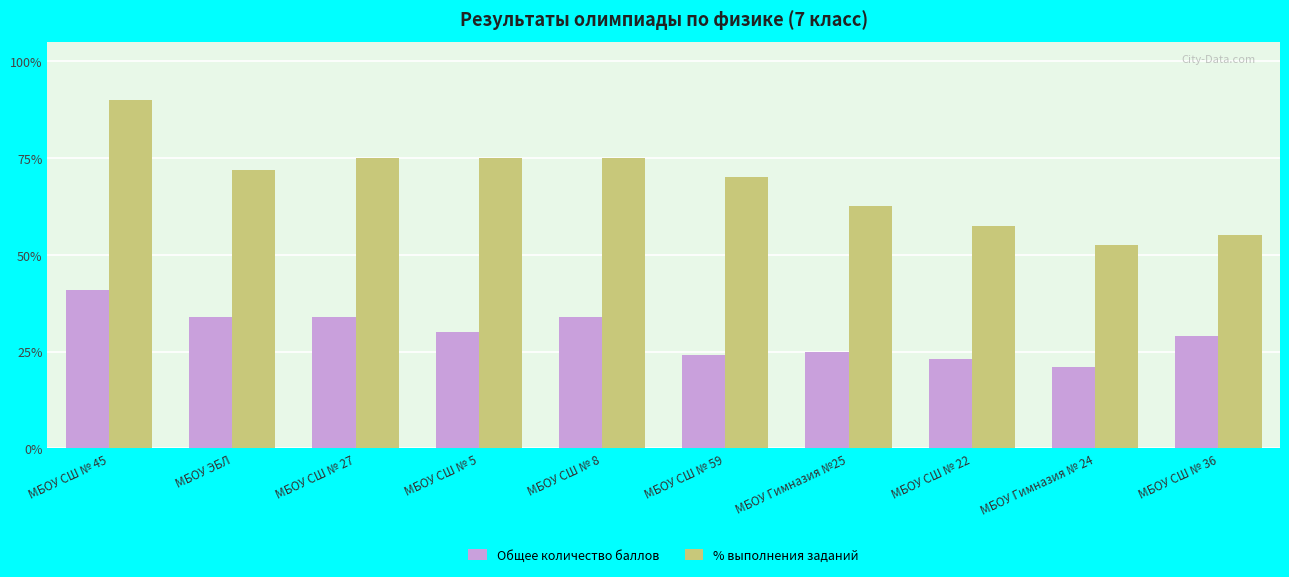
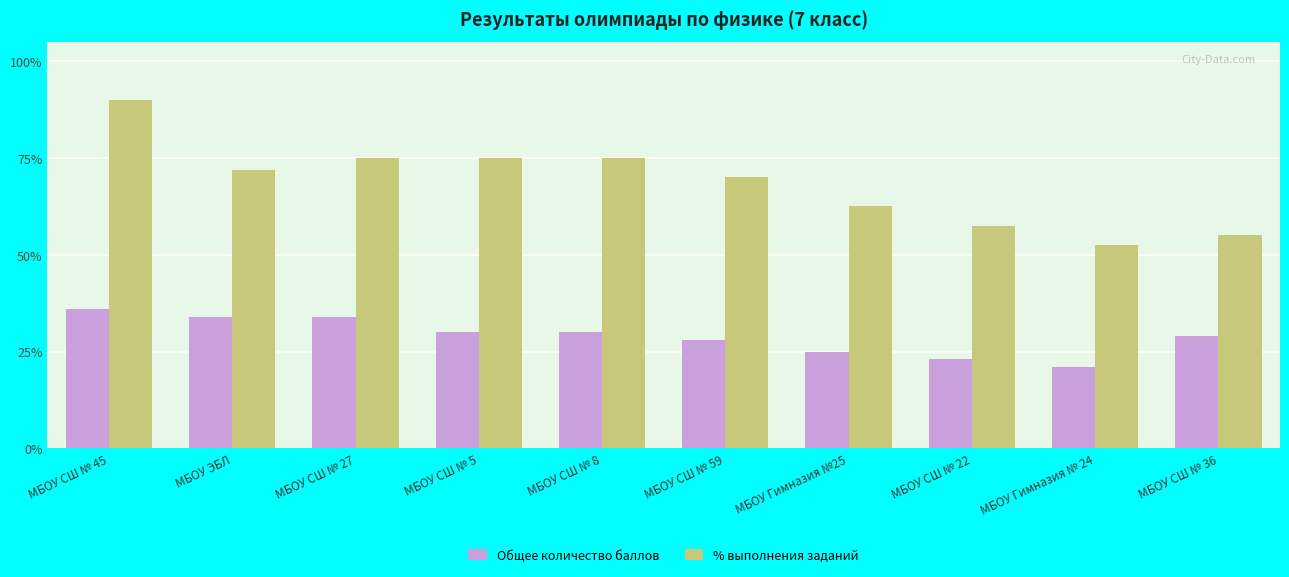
  {
    "Общее количество баллов": {
-     "МБОУ СШ № 45": "41%",
+     "МБОУ СШ № 45": "36%",
      "МБОУ ЭБЛ": "34%",
      "МБОУ СШ № 27": "34%",
      "МБОУ СШ № 5": "30%",
-     "МБОУ СШ № 8": "34%",
-     "МБОУ СШ № 59": "24%",
+     "МБОУ СШ № 8": "30%",
+     "МБОУ СШ № 59": "28%",
      "МБОУ Гимназия №25": "25%",
      "МБОУ СШ № 22": "23%",
      "МБОУ Гимназия № 24": "21%",
      "МБОУ СШ № 36": "29%"
    },
    "% выполнения заданий": {
      "МБОУ СШ № 45": "90%",
      "МБОУ ЭБЛ": "72%",
      "МБОУ СШ № 27": "75%",
      "МБОУ СШ № 5": "75%",
      "МБОУ СШ № 8": "75%",
      "МБОУ СШ № 59": "70%",
      "МБОУ Гимназия №25": "63%",
      "МБОУ СШ № 22": "58%",
      "МБОУ Гимназия № 24": "53%",
      "МБОУ СШ № 36": "55%"
    }
  }
